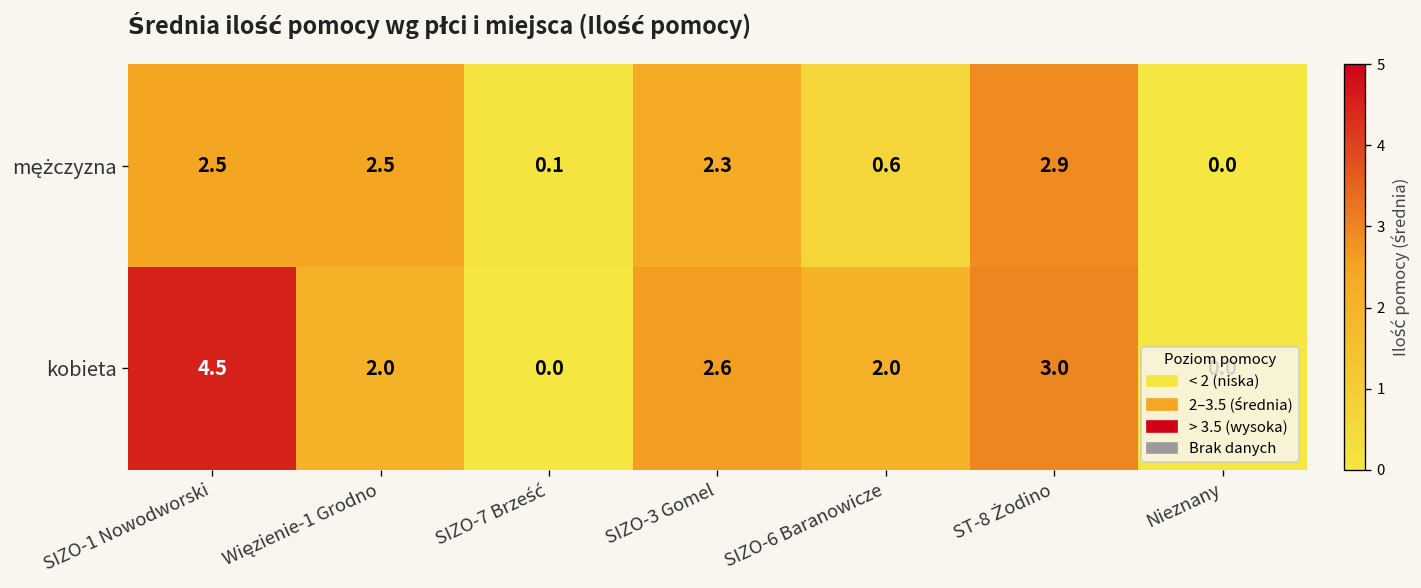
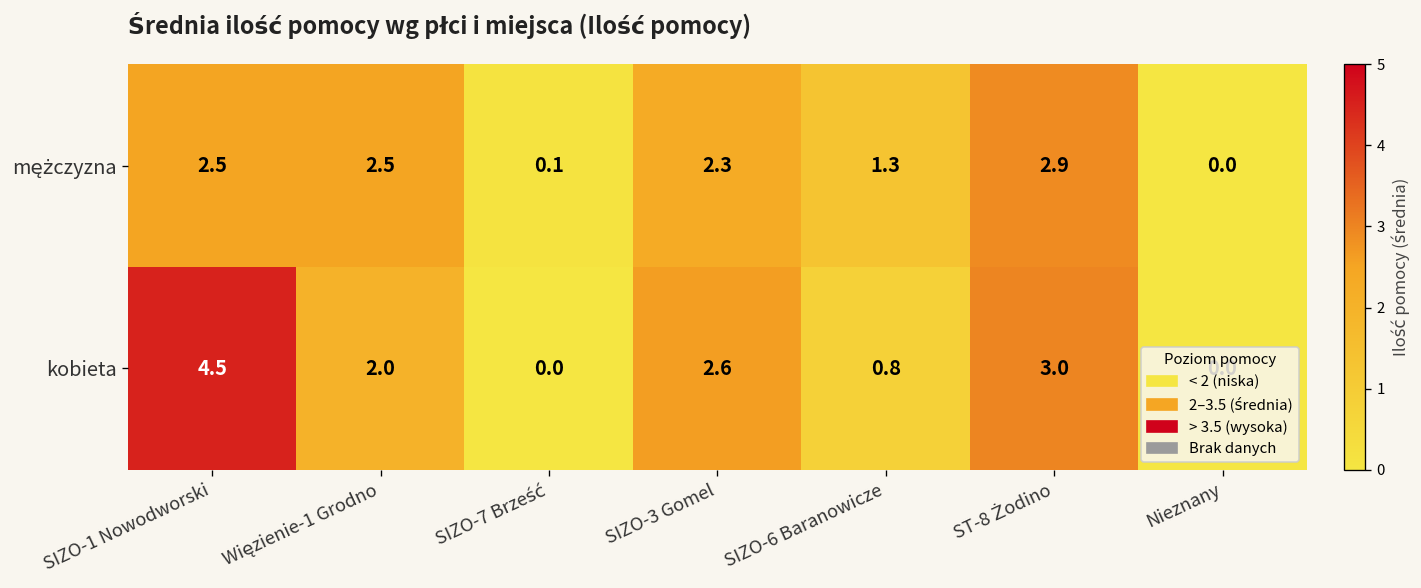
  {
    "mężczyzna": {
      "SIZO-1 Nowodworski": 2.5,
      "Więzienie-1 Grodno": 2.5,
      "SIZO-7 Brześć": 0.1,
      "SIZO-3 Gomel": 2.3,
-     "SIZO-6 Baranowicze": 0.6,
+     "SIZO-6 Baranowicze": 1.3,
      "ST-8 Żodino": 2.9,
      "Nieznany": 0.0
    },
    "kobieta": {
      "SIZO-1 Nowodworski": 4.5,
      "Więzienie-1 Grodno": 2.0,
      "SIZO-7 Brześć": 0.0,
      "SIZO-3 Gomel": 2.6,
-     "SIZO-6 Baranowicze": 2.0,
+     "SIZO-6 Baranowicze": 0.8,
      "ST-8 Żodino": 3.0
    }
  }
